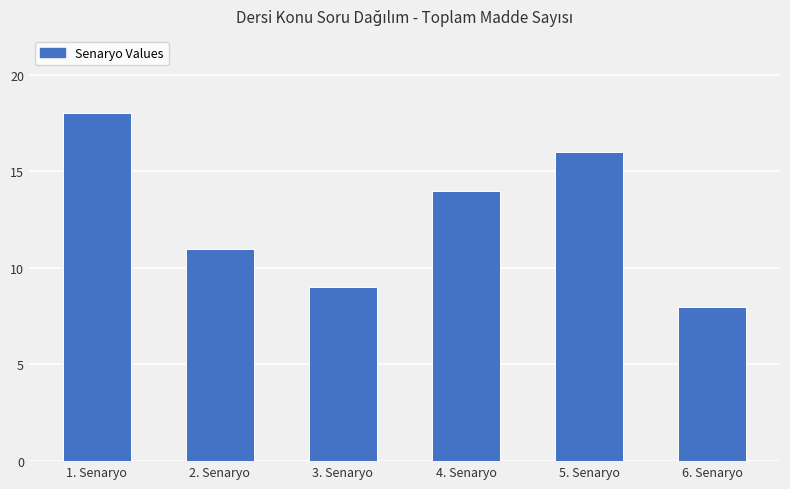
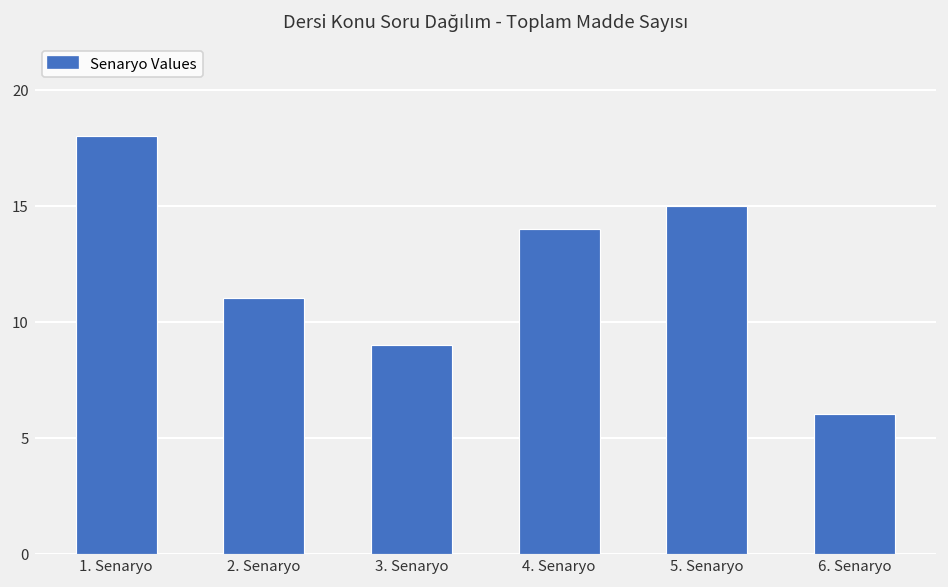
  {
    "1. Senaryo": 18,
    "2. Senaryo": 11,
    "3. Senaryo": 9,
    "4. Senaryo": 14,
-   "5. Senaryo": 16,
-   "6. Senaryo": 8
+   "5. Senaryo": 15,
+   "6. Senaryo": 6
  }
